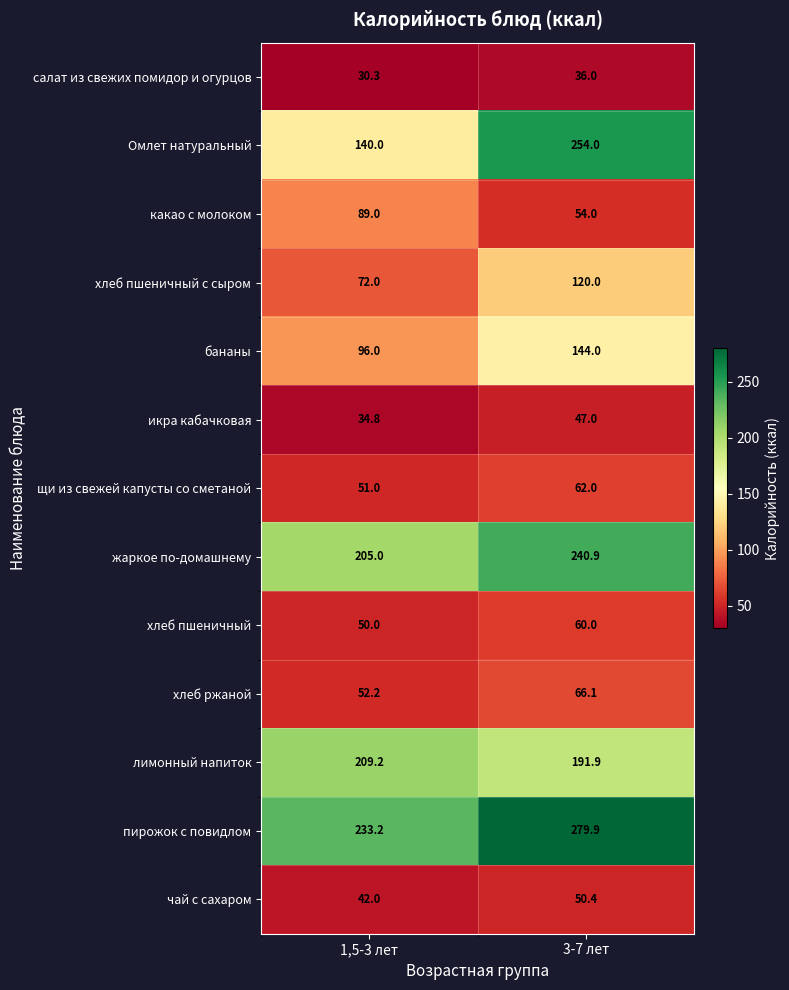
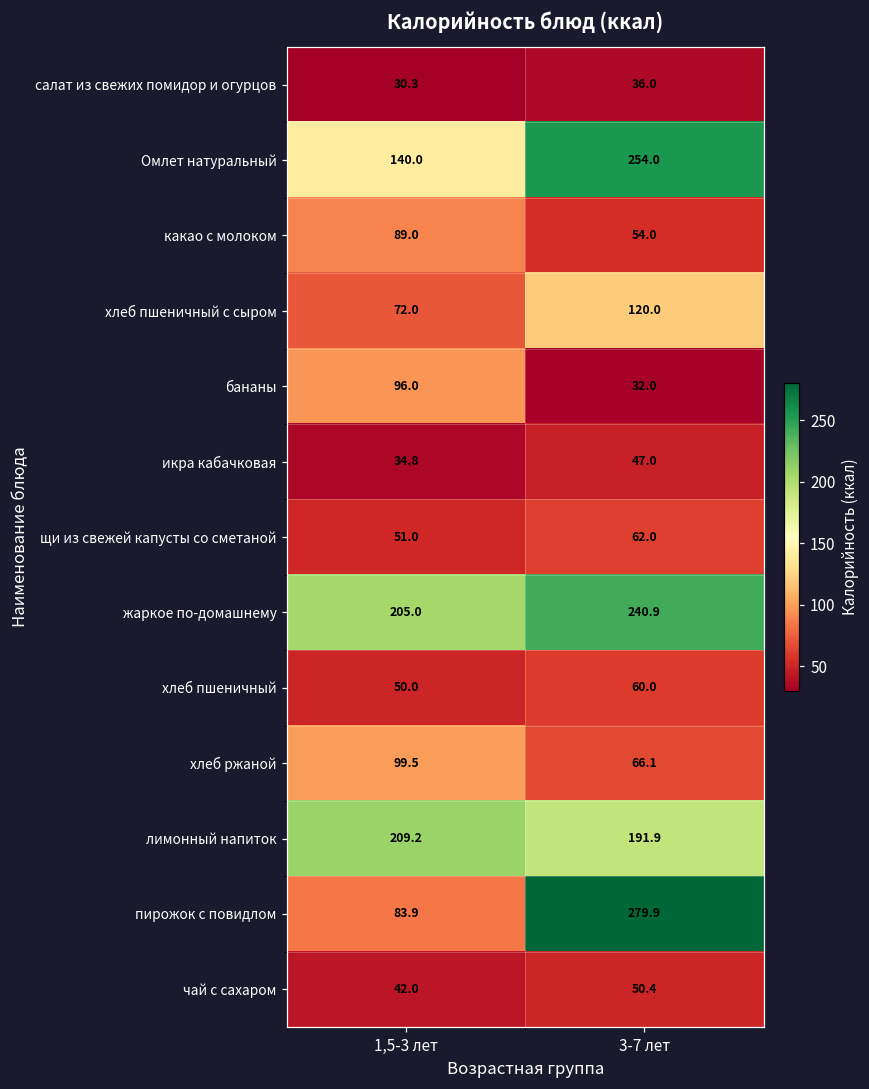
  {
    "салат из свежих помидор и огурцов": {
      "1,5-3 лет": 30.3,
      "3-7 лет": 36.0
    },
    "Омлет натуральный": {
      "1,5-3 лет": 140.0,
      "3-7 лет": 254.0
    },
    "какао с молоком": {
      "1,5-3 лет": 89.0,
      "3-7 лет": 54.0
    },
    "хлеб пшеничный с сыром": {
      "1,5-3 лет": 72.0,
      "3-7 лет": 120.0
    },
    "бананы": {
      "1,5-3 лет": 96.0,
-     "3-7 лет": 144.0
+     "3-7 лет": 32.0
    },
    "икра кабачковая": {
      "1,5-3 лет": 34.8,
      "3-7 лет": 47.0
    },
    "щи из свежей капусты со сметаной": {
      "1,5-3 лет": 51.0,
      "3-7 лет": 62.0
    },
    "жаркое по-домашнему": {
      "1,5-3 лет": 205.0,
      "3-7 лет": 240.9
    },
    "хлеб пшеничный": {
      "1,5-3 лет": 50.0,
      "3-7 лет": 60.0
    },
    "хлеб ржаной": {
-     "1,5-3 лет": 52.2,
+     "1,5-3 лет": 99.5,
      "3-7 лет": 66.1
    },
    "лимонный напиток": {
      "1,5-3 лет": 209.2,
      "3-7 лет": 191.9
    },
    "пирожок с повидлом": {
-     "1,5-3 лет": 233.2,
+     "1,5-3 лет": 83.9,
      "3-7 лет": 279.9
    },
    "чай с сахаром": {
      "1,5-3 лет": 42.0,
      "3-7 лет": 50.4
    }
  }
